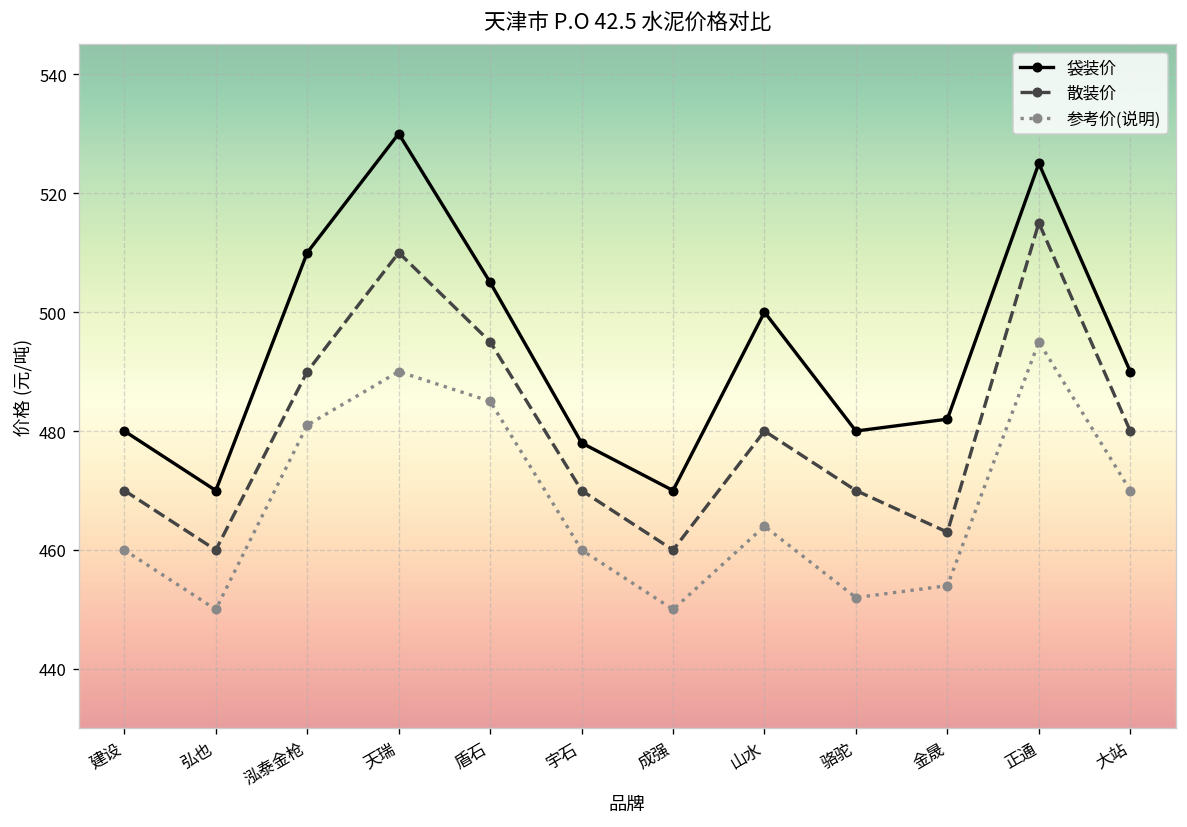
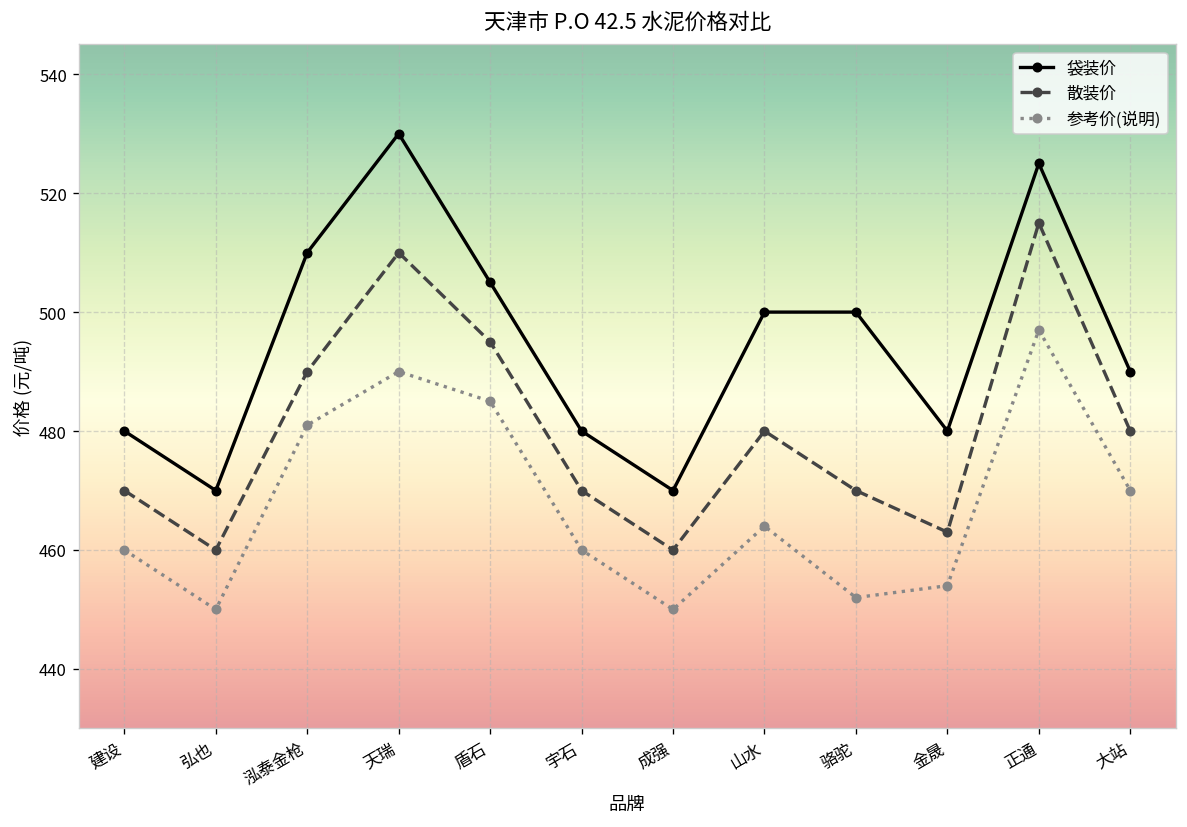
  {
    "袋装价": {
      "建设": 480,
      "弘也": 470,
      "泓泰金枪": 510,
      "天瑞": 530,
      "盾石": 505,
-     "宇石": 478,
+     "宇石": 480,
      "成强": 470,
      "山水": 500,
-     "骆驼": 480,
-     "金晟": 482,
+     "骆驼": 500,
+     "金晟": 480,
      "正通": 525,
      "大站": 490
    },
    "散装价": {
      "建设": 470,
      "弘也": 460,
      "泓泰金枪": 490,
      "天瑞": 510,
      "盾石": 495,
      "宇石": 470,
      "成强": 460,
      "山水": 480,
      "骆驼": 470,
      "金晟": 463,
      "正通": 515,
      "大站": 480
    },
    "参考价(说明)": {
      "建设": 460,
      "弘也": 450,
      "泓泰金枪": 481,
      "天瑞": 490,
      "盾石": 485,
      "宇石": 460,
      "成强": 450,
      "山水": 464,
      "骆驼": 452,
      "金晟": 454,
-     "正通": 495,
+     "正通": 497,
      "大站": 470
    }
  }
